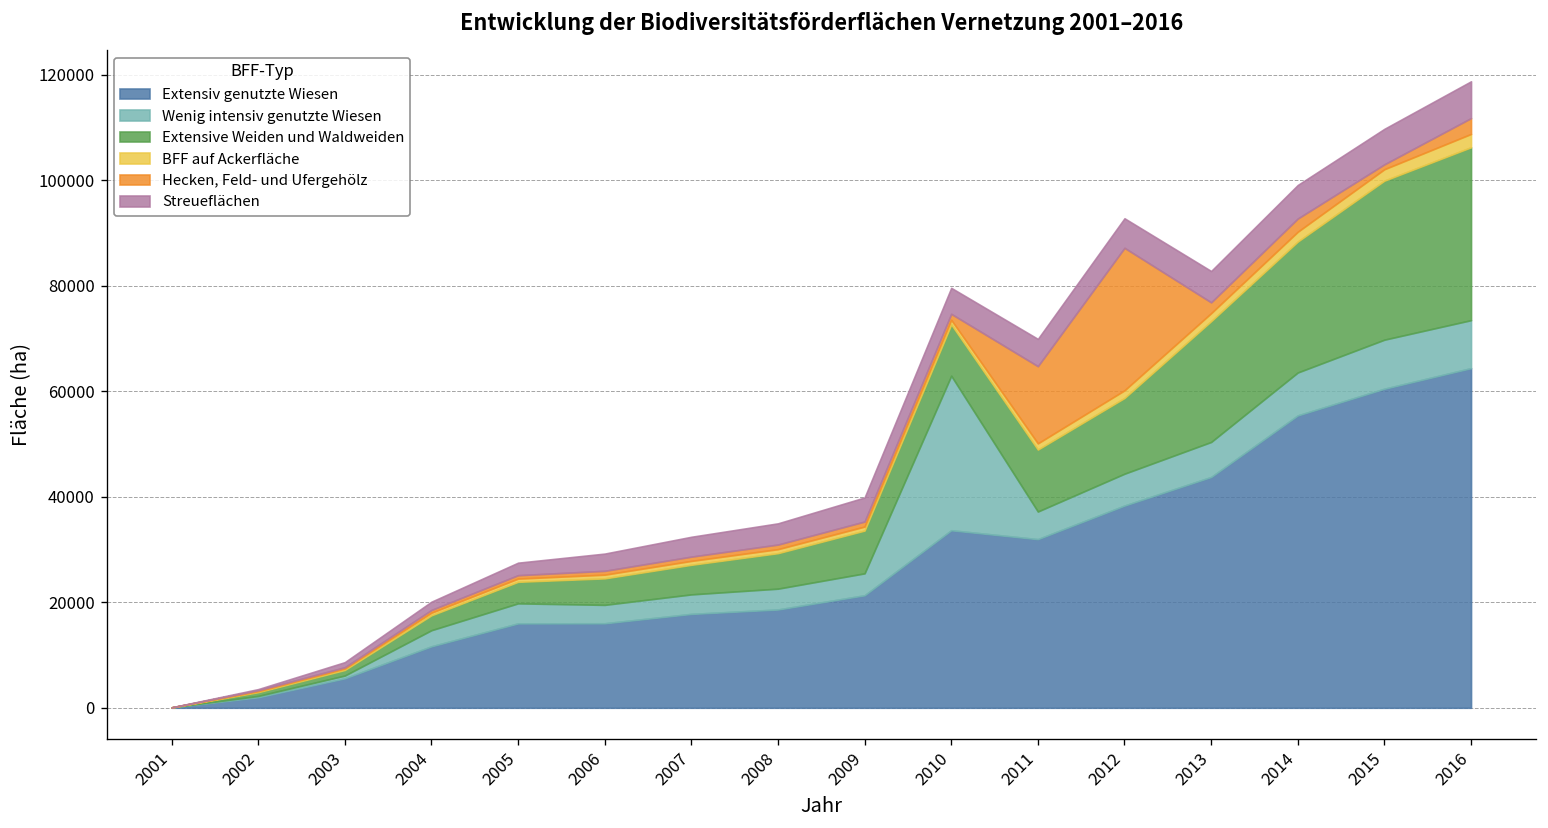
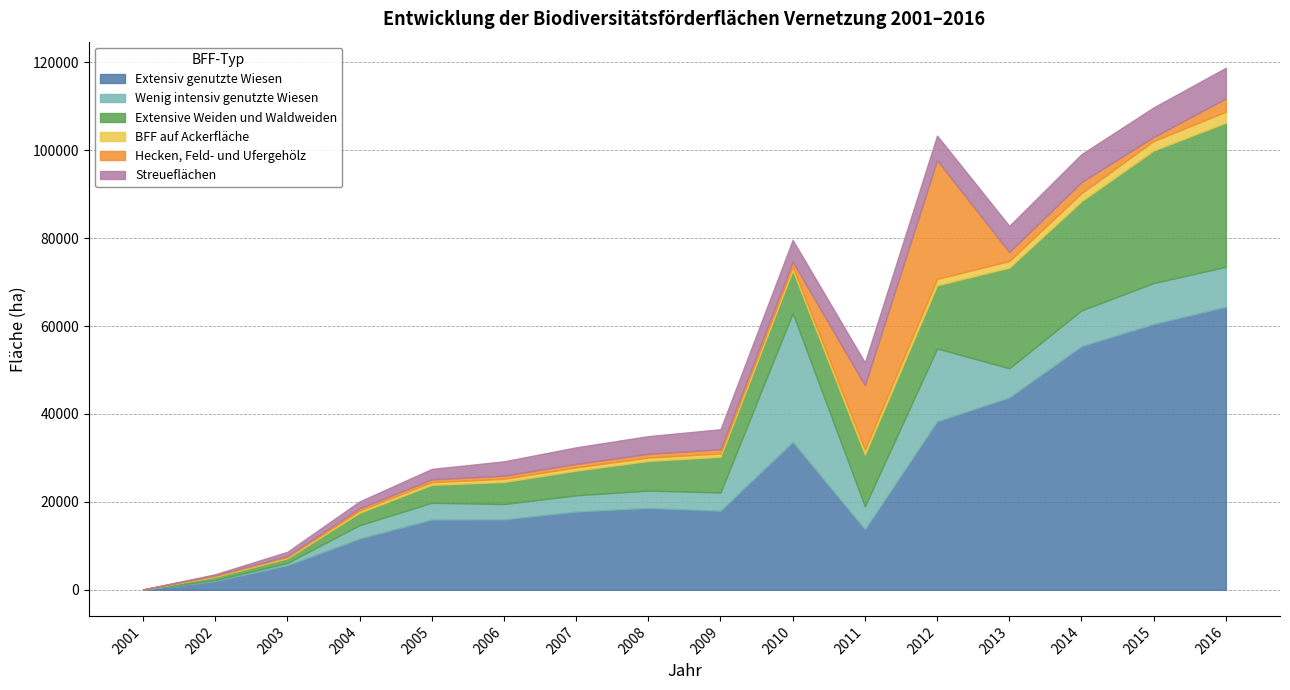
  {
    "Extensiv genutzte Wiesen": {
      "2004": 12000,
      "2005": 16000,
      "2006": 16000,
      "2007": 18000,
      "2008": 19000,
-     "2009": 21000,
+     "2009": 18000,
      "2010": 34000,
-     "2011": 32000,
+     "2011": 14000,
      "2012": 38000,
      "2013": 44000,
      "2014": 55000,
      "2015": 60000,
      "2016": 64000
    },
    "Wenig intensiv genutzte Wiesen": {
      "2004": 3000,
      "2005": 4000,
      "2006": 3000,
      "2007": 4000,
      "2008": 4000,
      "2009": 4000,
      "2010": 29000,
      "2011": 5000,
-     "2012": 6000,
+     "2012": 17000,
      "2013": 7000,
      "2014": 8000,
      "2015": 9000,
      "2016": 9000
    },
    "Extensive Weiden und Waldweiden": {
      "2005": 4000,
      "2006": 5000,
      "2007": 6000,
      "2008": 7000,
      "2009": 8000,
      "2010": 10000,
      "2011": 12000,
      "2012": 14000,
      "2013": 23000,
      "2014": 25000,
      "2015": 30000,
      "2016": 33000
    },
    "BFF auf Ackerfläche": {
      "2005": 1000,
      "2006": 1000,
      "2007": 1000,
      "2008": 1000,
      "2009": 1000,
      "2010": 1000,
      "2011": 1000,
      "2012": 1000,
      "2013": 2000,
      "2014": 2000,
      "2015": 2000,
      "2016": 3000
    },
    "Hecken, Feld- und Ufergehölz": {
      "2005": 1000,
      "2006": 1000,
      "2007": 1000,
      "2008": 1000,
      "2009": 1000,
      "2010": 1000,
      "2011": 15000,
      "2012": 27000,
      "2013": 2000,
      "2014": 3000,
      "2015": 1000,
      "2016": 3000
    },
    "Streueflächen": {
      "2003": 1000,
      "2004": 2000,
      "2005": 2000,
      "2006": 3000,
      "2007": 4000,
      "2008": 4000,
      "2009": 5000,
      "2010": 5000,
      "2011": 5000,
      "2012": 6000,
      "2013": 6000,
      "2014": 6000,
      "2015": 7000,
      "2016": 7000
    }
  }
